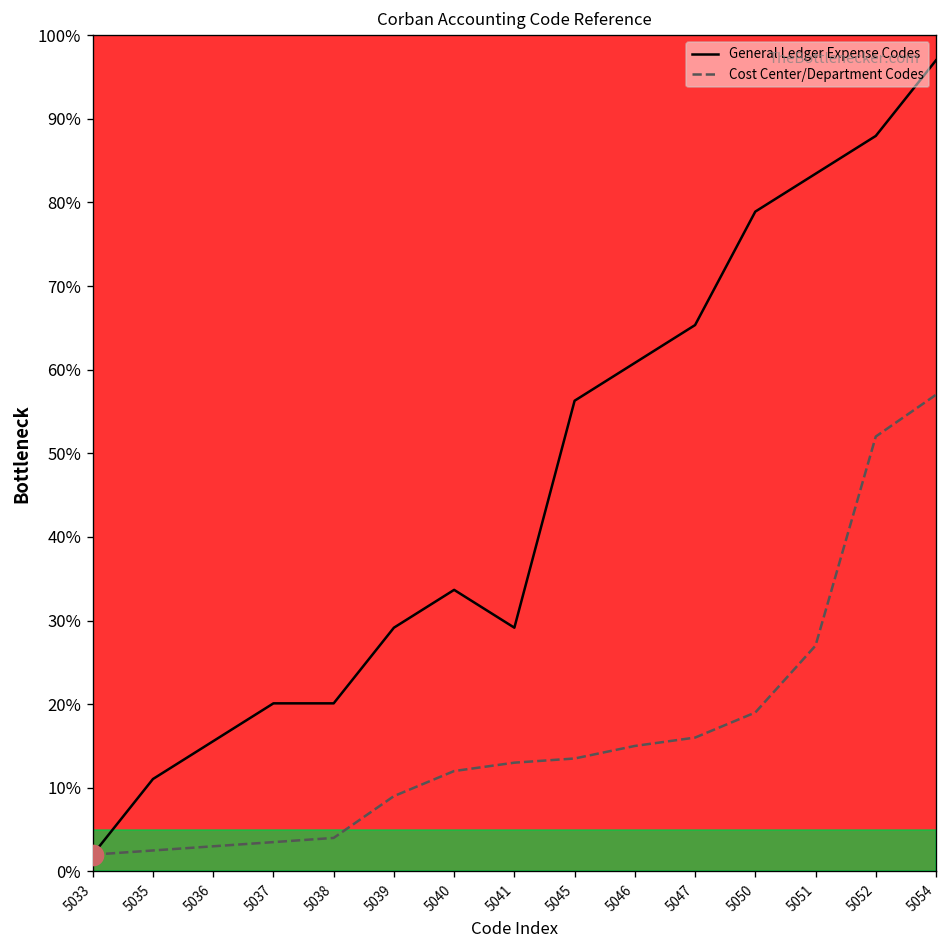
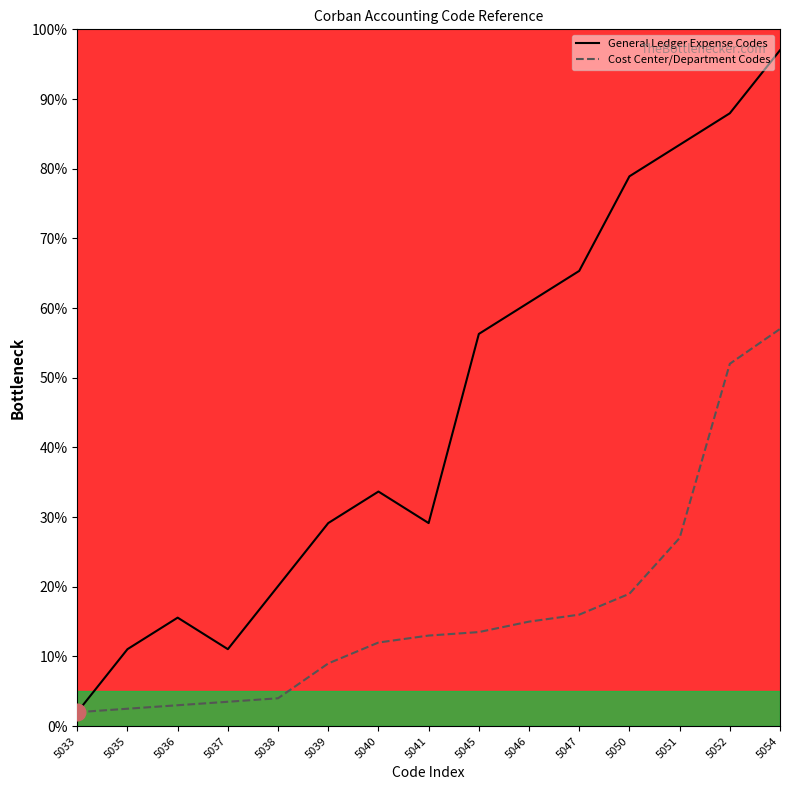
  {
    "General Ledger Expense Codes": {
      "5035": "11%",
      "5036": "16%",
-     "5037": "20%",
+     "5037": "11%",
      "5038": "20%",
      "5039": "29%",
      "5040": "34%",
      "5041": "29%",
      "5045": "56%",
      "5046": "61%",
      "5047": "65%",
      "5050": "79%",
      "5051": "83%",
      "5052": "88%",
      "5054": "97%"
    },
    "Cost Center/Department Codes": {
      "5039": "9%",
      "5040": "12%",
      "5041": "13%",
      "5045": "14%",
      "5046": "15%",
      "5047": "16%",
      "5050": "19%",
      "5051": "27%",
      "5052": "52%",
      "5054": "57%"
    }
  }
